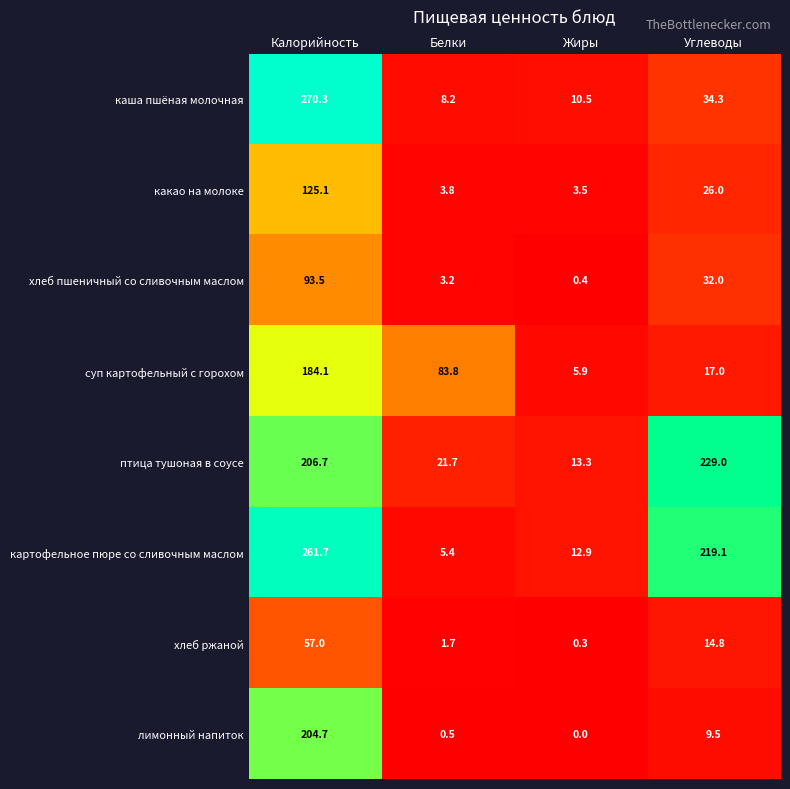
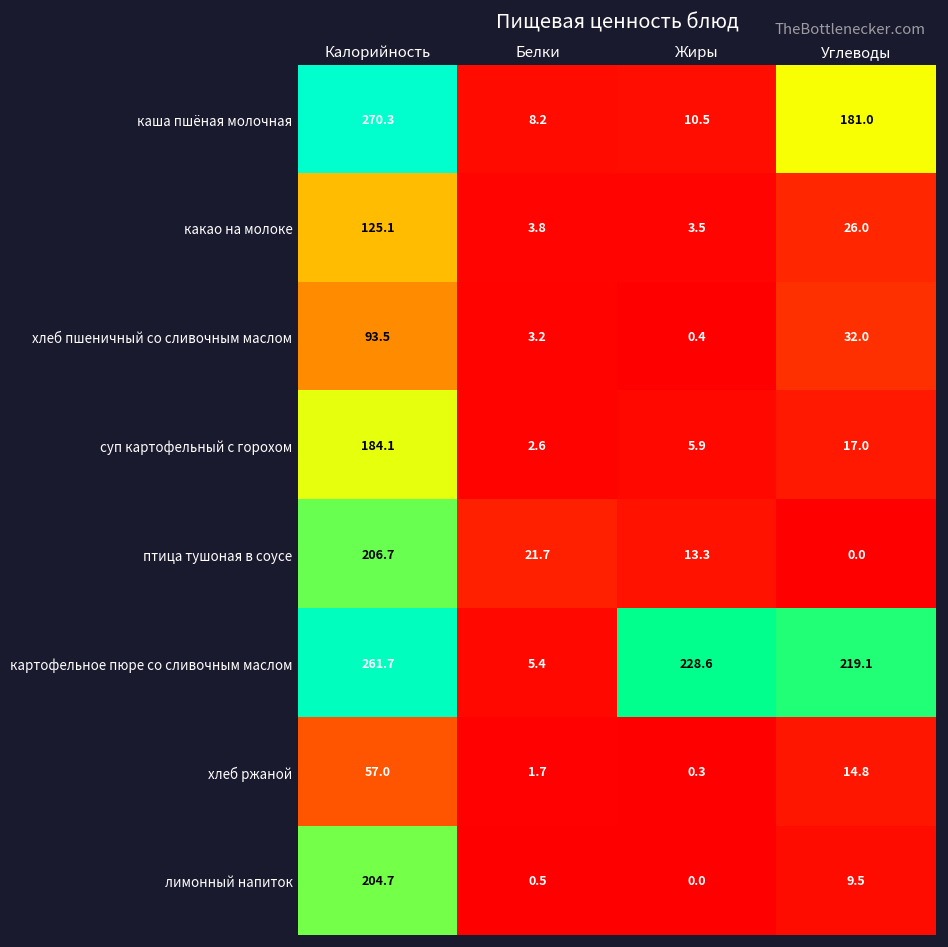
  {
    "каша пшёная молочная": {
      "Калорийность": 270.3,
      "Белки": 8.2,
      "Жиры": 10.5,
-     "Углеводы": 34.3
+     "Углеводы": 181.0
    },
    "какао на молоке": {
      "Калорийность": 125.1,
      "Белки": 3.8,
      "Жиры": 3.5,
      "Углеводы": 26.0
    },
    "хлеб пшеничный со сливочным маслом": {
      "Калорийность": 93.5,
      "Белки": 3.2,
      "Жиры": 0.4,
      "Углеводы": 32.0
    },
    "суп картофельный с горохом": {
      "Калорийность": 184.1,
-     "Белки": 83.8,
+     "Белки": 2.6,
      "Жиры": 5.9,
      "Углеводы": 17.0
    },
    "птица тушоная в соусе": {
      "Калорийность": 206.7,
      "Белки": 21.7,
      "Жиры": 13.3,
-     "Углеводы": 229.0
+     "Углеводы": 0.0
    },
    "картофельное пюре со сливочным маслом": {
      "Калорийность": 261.7,
      "Белки": 5.4,
-     "Жиры": 12.9,
+     "Жиры": 228.6,
      "Углеводы": 219.1
    },
    "хлеб ржаной": {
      "Калорийность": 57.0,
      "Белки": 1.7,
      "Жиры": 0.3,
      "Углеводы": 14.8
    },
    "лимонный напиток": {
      "Калорийность": 204.7,
      "Белки": 0.5,
      "Жиры": 0.0,
      "Углеводы": 9.5
    }
  }
